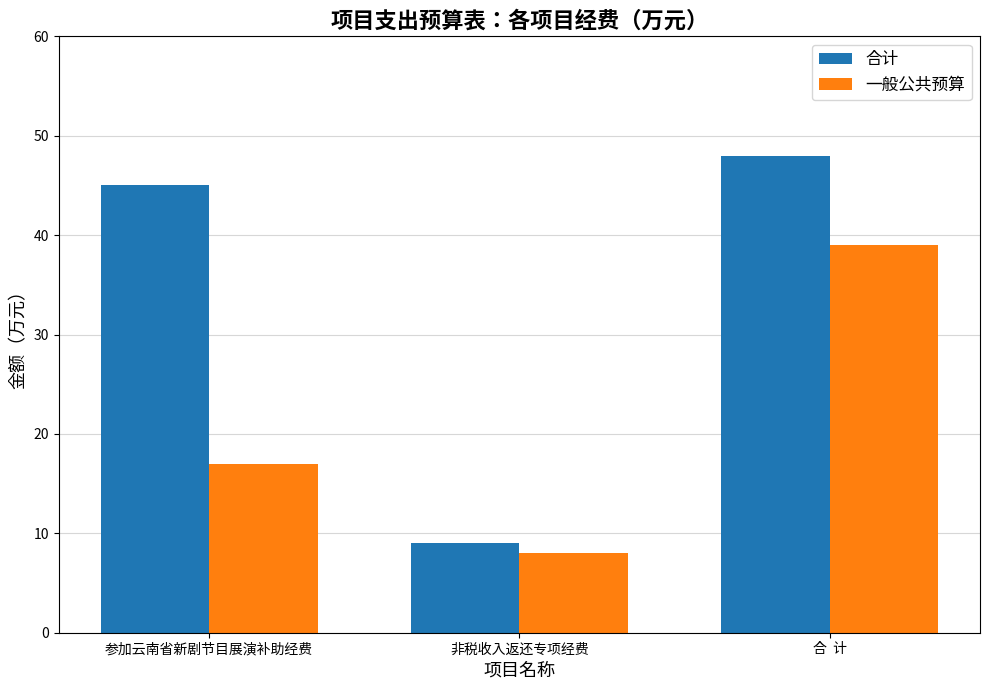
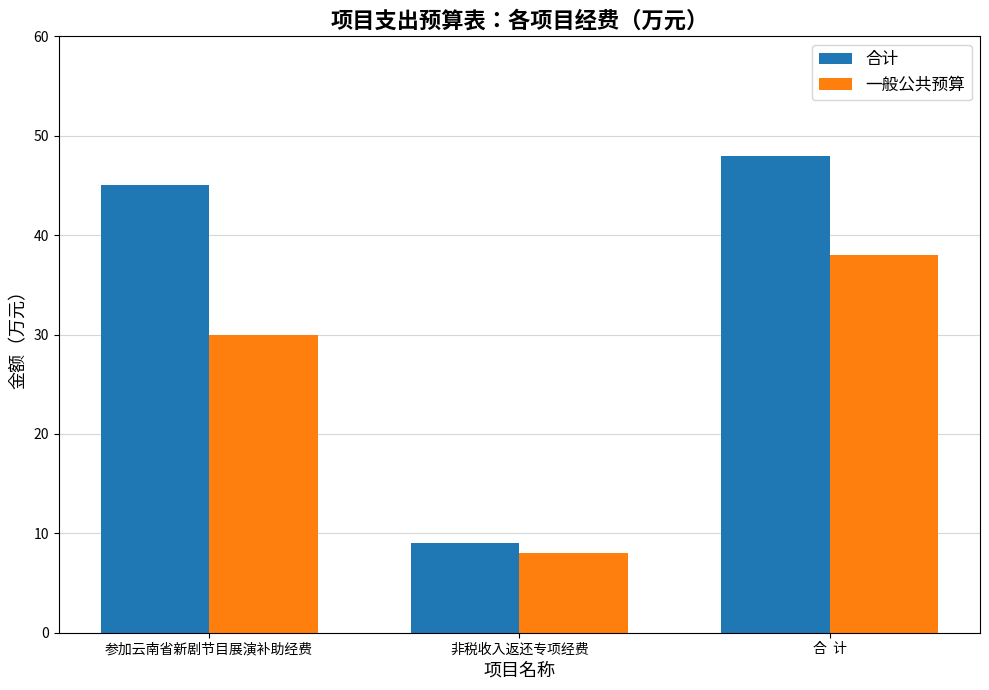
  {
    "合计": {
      "参加云南省新剧节目展演补助经费": 45,
      "非税收入返还专项经费": 9,
      "合 计": 48
    },
    "一般公共预算": {
-     "参加云南省新剧节目展演补助经费": 17,
+     "参加云南省新剧节目展演补助经费": 30,
      "非税收入返还专项经费": 8,
-     "合 计": 39
+     "合 计": 38
    }
  }
